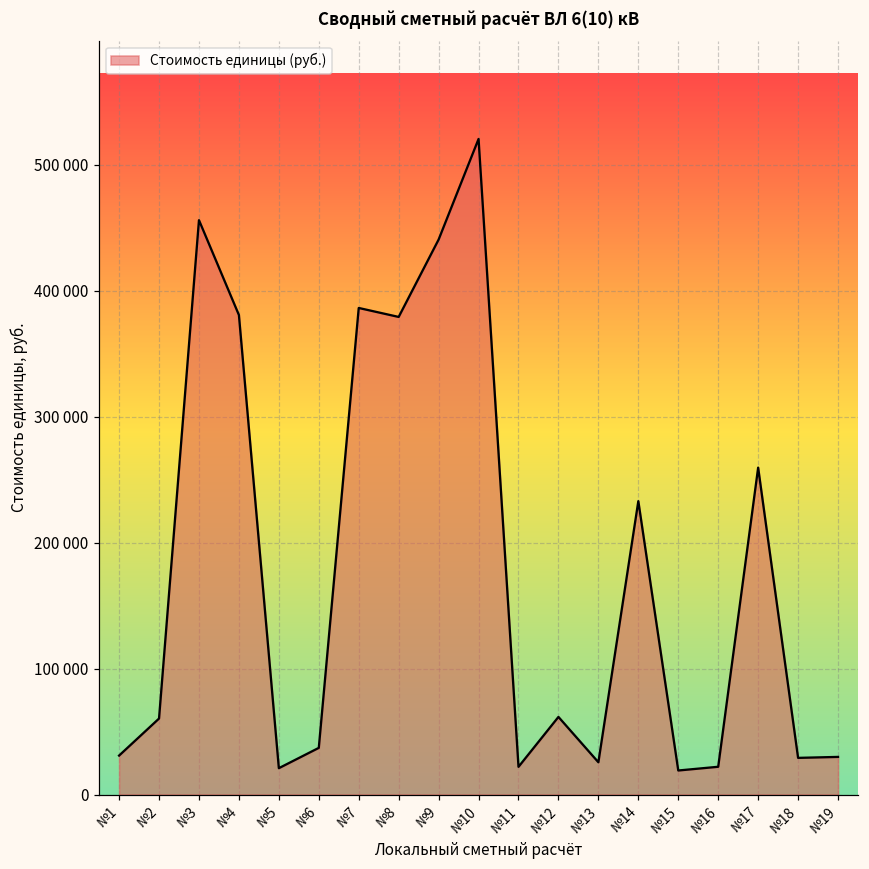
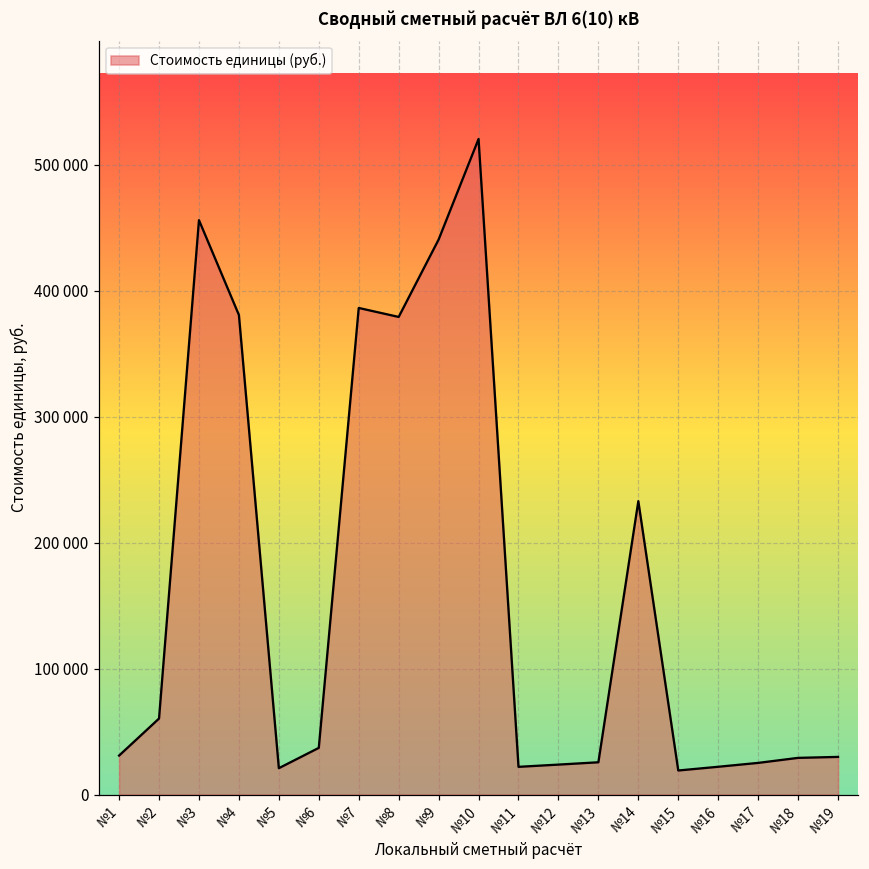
  {
    "№1": 31000,
    "№2": 60000,
    "№3": 456000,
    "№4": 381000,
    "№5": 21000,
    "№6": 37000,
    "№7": 386000,
    "№8": 379000,
    "№9": 441000,
    "№10": 521000,
    "№11": 22000,
-   "№12": 62000,
+   "№12": 24000,
    "№13": 26000,
    "№14": 233000,
    "№15": 19000,
    "№16": 22000,
-   "№17": 260000,
+   "№17": 25000,
    "№18": 29000,
    "№19": 30000
  }
